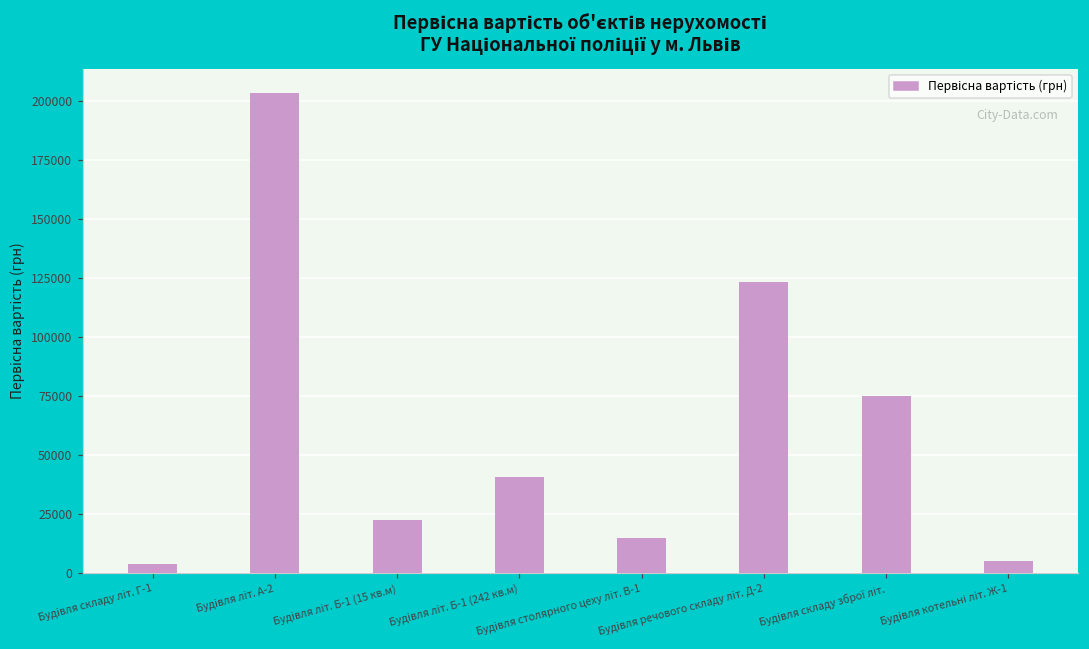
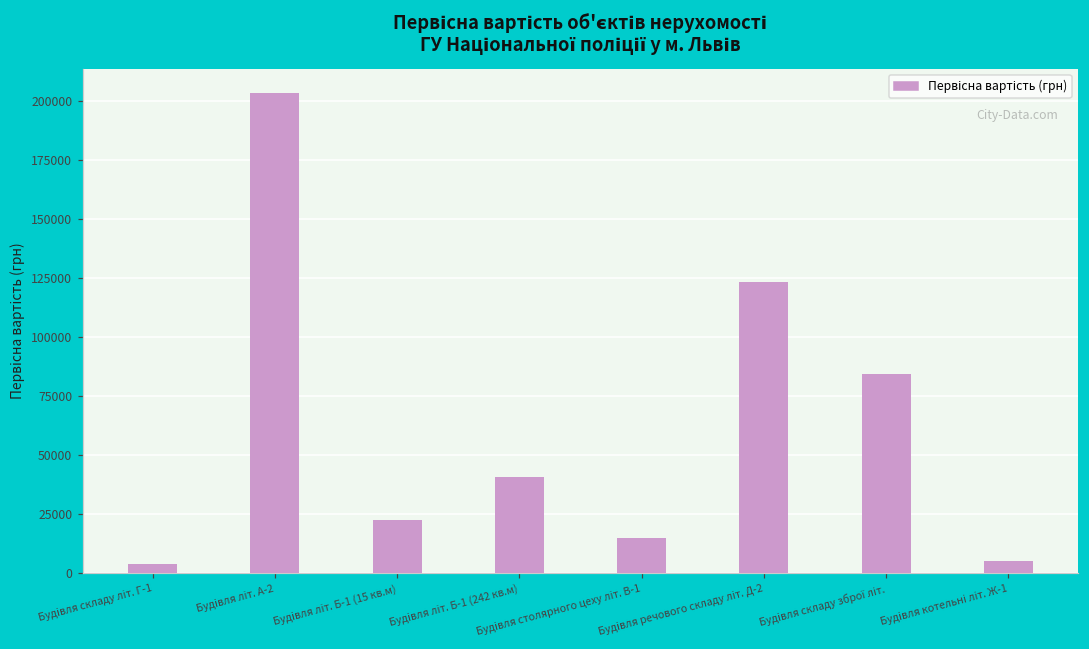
  {
    "Будівля складу літ. Г-1": 4000,
    "Будівля літ. А-2": 204000,
    "Будівля літ. Б-1 (15 кв.м)": 22000,
    "Будівля літ. Б-1 (242 кв.м)": 41000,
    "Будівля столярного цеху літ. В-1": 15000,
    "Будівля речового складу літ. Д-2": 123000,
-   "Будівля складу зброї літ.": 75000,
+   "Будівля складу зброї літ.": 84000,
    "Будівля котельні літ. Ж-1": 5000
  }
